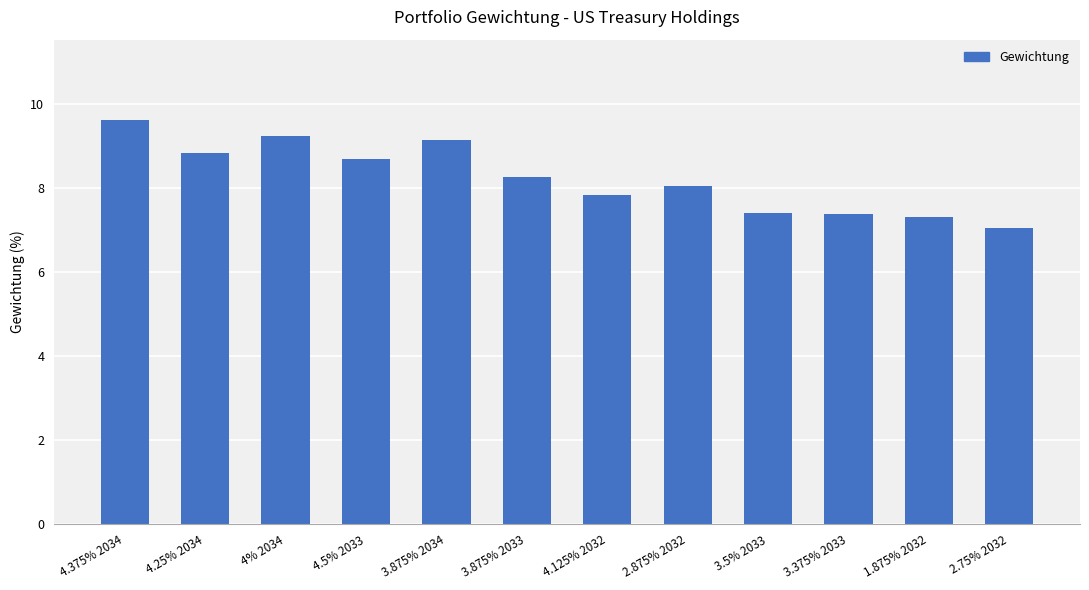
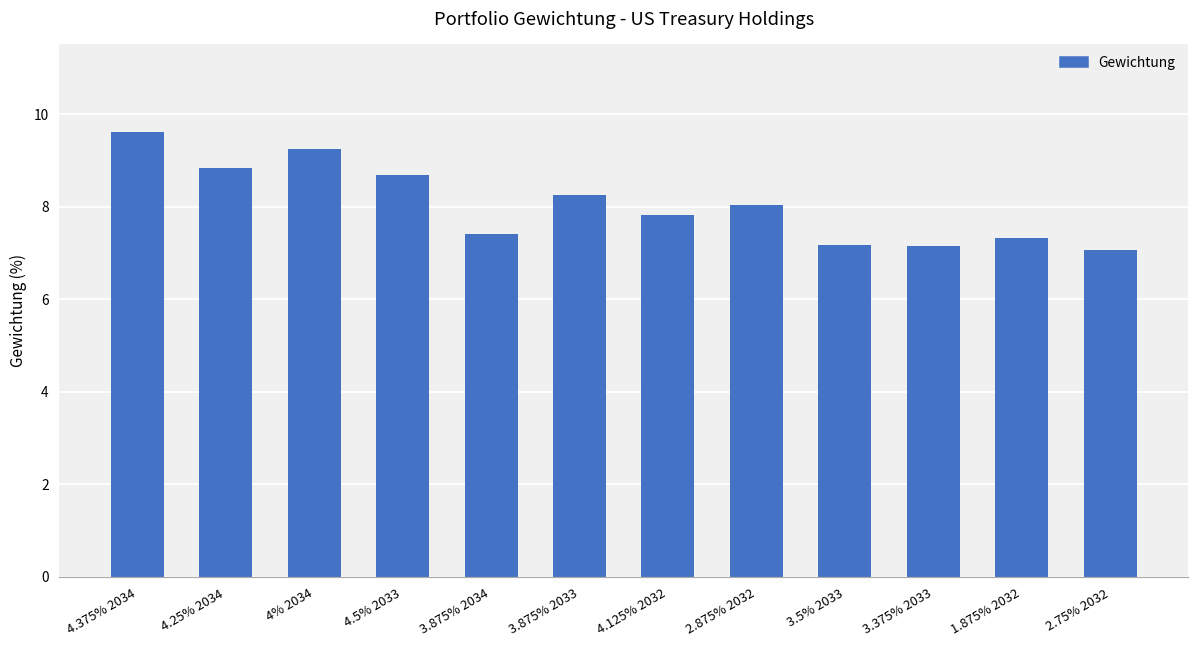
  {
    "4.375% 2034": 9.6,
    "4.25% 2034": 8.8,
    "4% 2034": 9.2,
    "4.5% 2033": 8.7,
-   "3.875% 2034": 9.1,
+   "3.875% 2034": 7.4,
    "3.875% 2033": 8.3,
    "4.125% 2032": 7.8,
    "2.875% 2032": 8.0,
-   "3.5% 2033": 7.4,
-   "3.375% 2033": 7.4,
+   "3.5% 2033": 7.2,
+   "3.375% 2033": 7.2,
    "1.875% 2032": 7.3,
    "2.75% 2032": 7.1
  }
